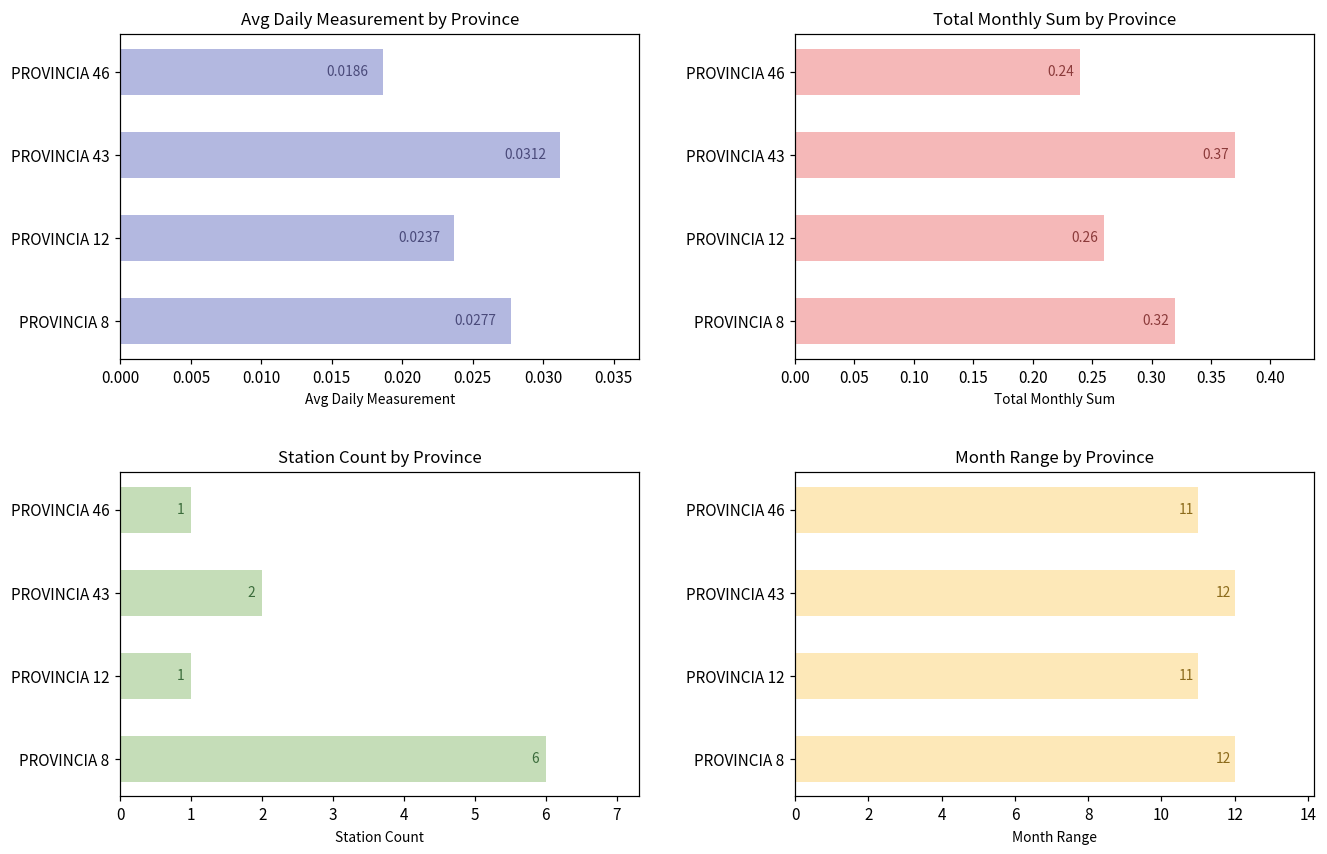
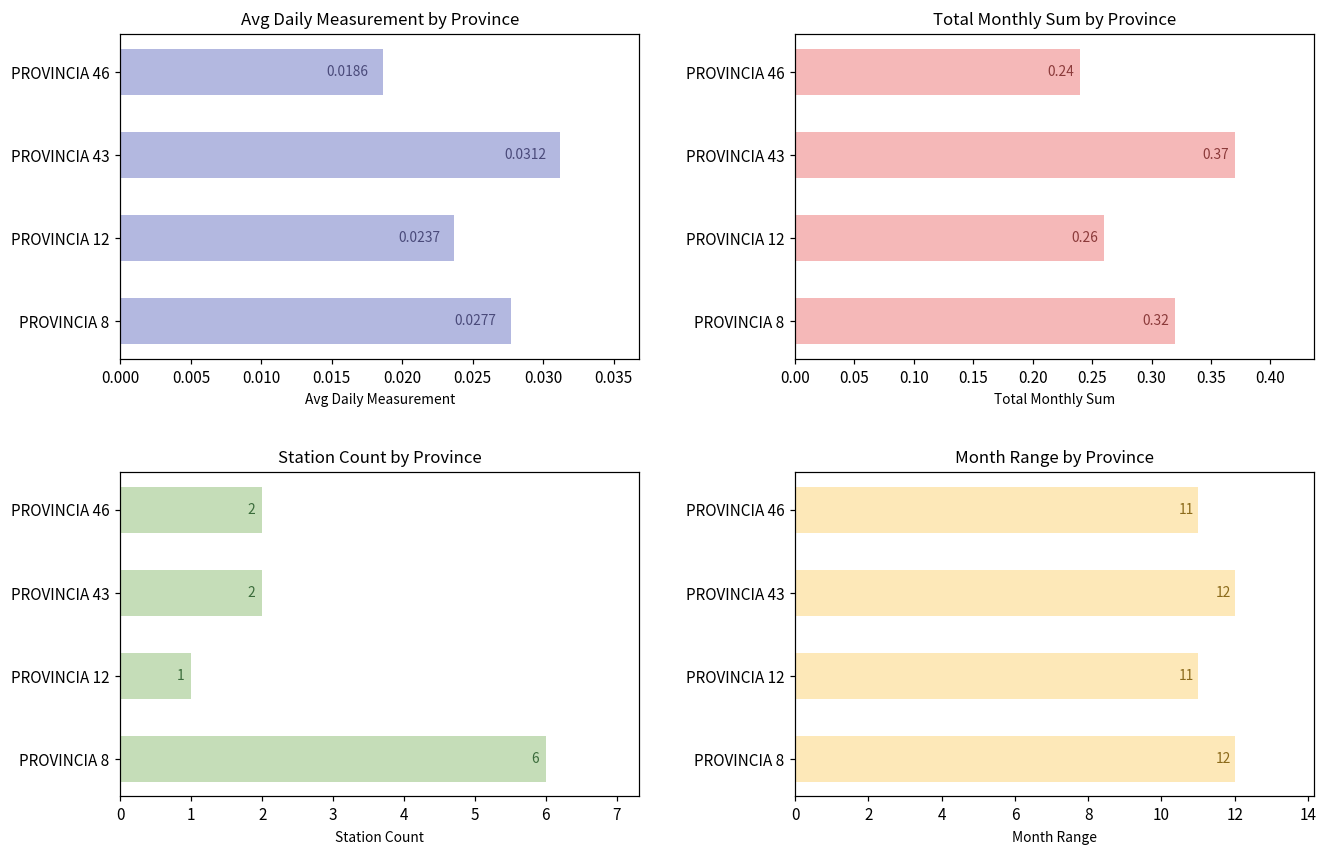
  {
    "Avg Daily Measurement by Province": {
      "PROVINCIA 46": 0.0186,
      "PROVINCIA 43": 0.0312,
      "PROVINCIA 12": 0.0237,
      "PROVINCIA 8": 0.0277
    },
    "Total Monthly Sum by Province": {
      "PROVINCIA 46": 0.24,
      "PROVINCIA 43": 0.37,
      "PROVINCIA 12": 0.26,
      "PROVINCIA 8": 0.32
    },
    "Station Count by Province": {
-     "PROVINCIA 46": 1,
+     "PROVINCIA 46": 2,
      "PROVINCIA 43": 2,
      "PROVINCIA 12": 1,
      "PROVINCIA 8": 6
    },
    "Month Range by Province": {
      "PROVINCIA 46": 11,
      "PROVINCIA 43": 12,
      "PROVINCIA 12": 11,
      "PROVINCIA 8": 12
    }
  }
